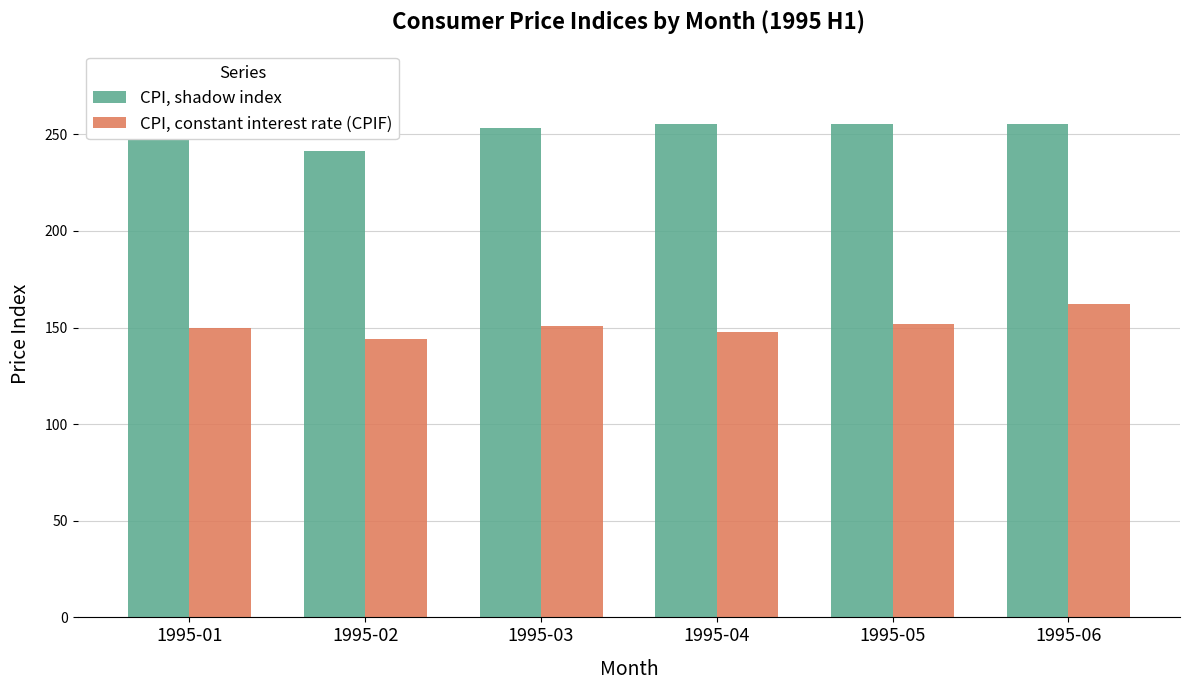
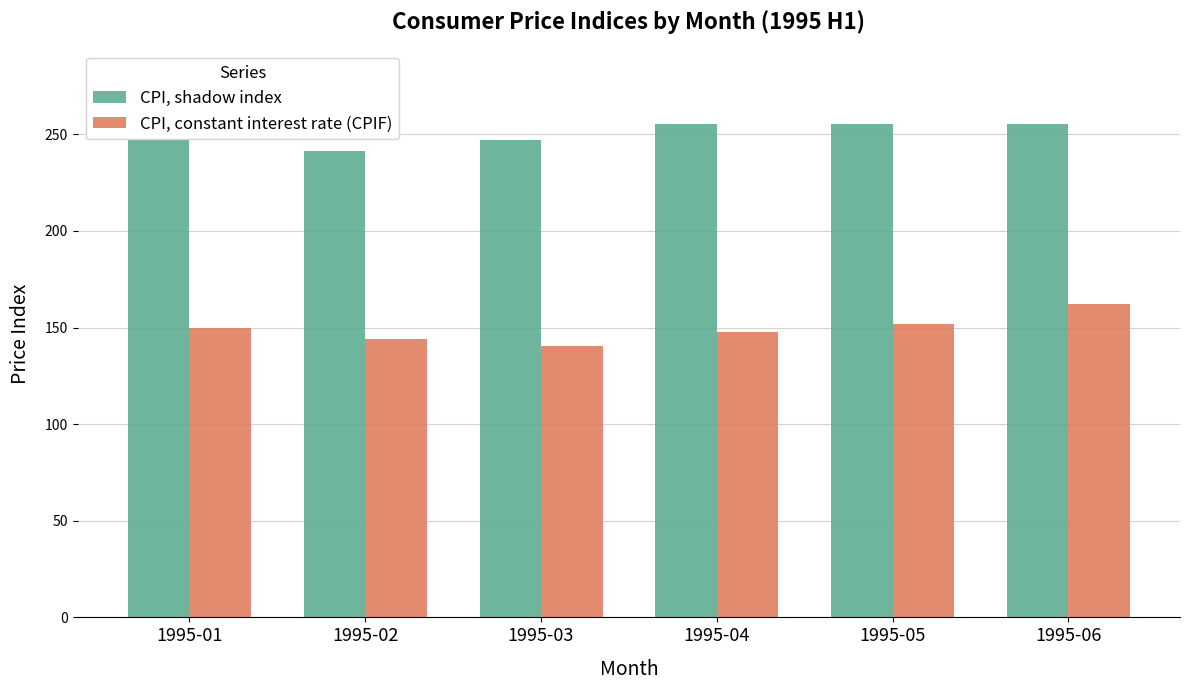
  {
    "CPI, shadow index": {
      "1995-02": 241,
-     "1995-03": 254,
+     "1995-03": 247,
      "1995-04": 255,
      "1995-05": 255,
      "1995-06": 255
    },
    "CPI, constant interest rate (CPIF)": {
      "1995-01": 150,
      "1995-02": 144,
-     "1995-03": 151,
+     "1995-03": 141,
      "1995-04": 148,
      "1995-05": 152,
      "1995-06": 162
    }
  }
